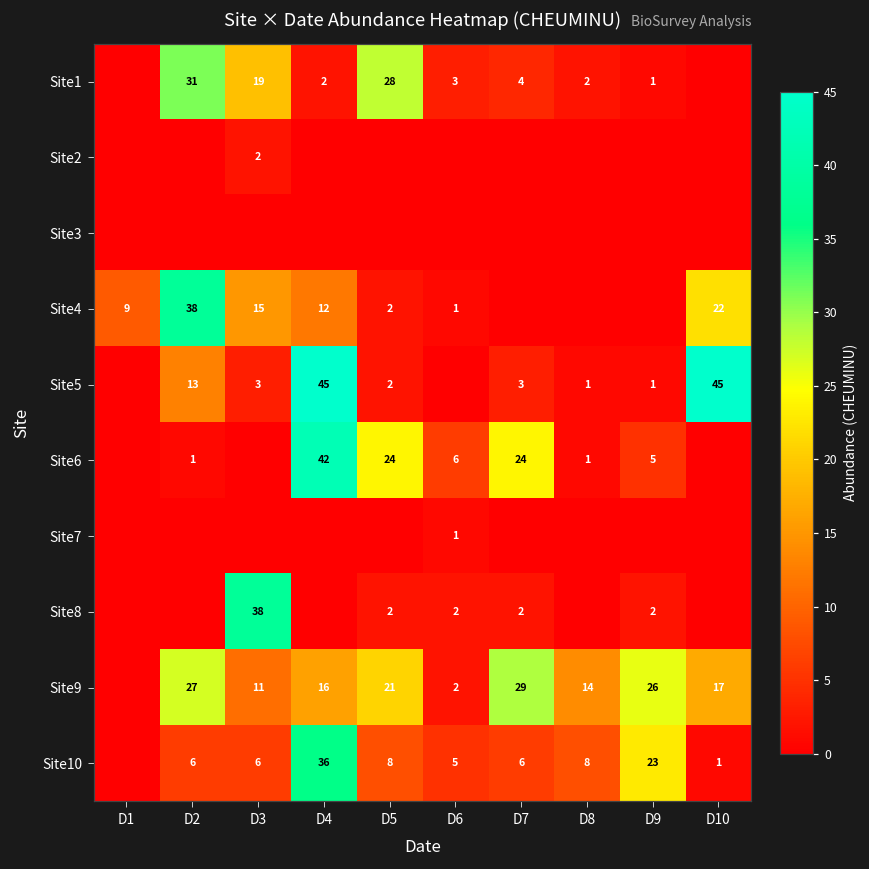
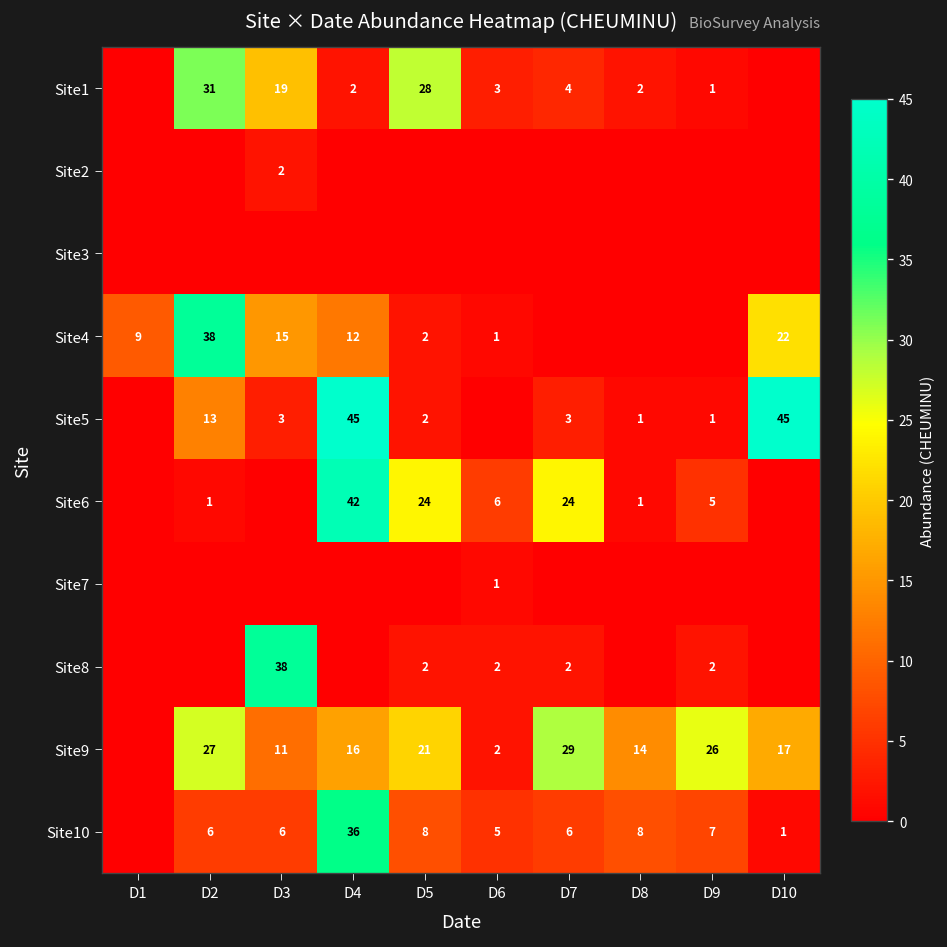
  {
    "Site1": {
      "D2": 31,
      "D3": 19,
      "D4": 2,
      "D5": 28,
      "D6": 3,
      "D7": 4,
      "D8": 2,
      "D9": 1
    },
    "Site2": {
      "D3": 2
    },
    "Site4": {
      "D1": 9,
      "D2": 38,
      "D3": 15,
      "D4": 12,
      "D5": 2,
      "D6": 1,
      "D10": 22
    },
    "Site5": {
      "D2": 13,
      "D3": 3,
      "D4": 45,
      "D5": 2,
      "D7": 3,
      "D8": 1,
      "D9": 1,
      "D10": 45
    },
    "Site6": {
      "D2": 1,
      "D4": 42,
      "D5": 24,
      "D6": 6,
      "D7": 24,
      "D8": 1,
      "D9": 5
    },
    "Site7": {
      "D6": 1
    },
    "Site8": {
      "D3": 38,
      "D5": 2,
      "D6": 2,
      "D7": 2,
      "D9": 2
    },
    "Site9": {
      "D2": 27,
      "D3": 11,
      "D4": 16,
      "D5": 21,
      "D6": 2,
      "D7": 29,
      "D8": 14,
      "D9": 26,
      "D10": 17
    },
    "Site10": {
      "D2": 6,
      "D3": 6,
      "D4": 36,
      "D5": 8,
      "D6": 5,
      "D7": 6,
      "D8": 8,
-     "D9": 23,
+     "D9": 7,
      "D10": 1
    }
  }
